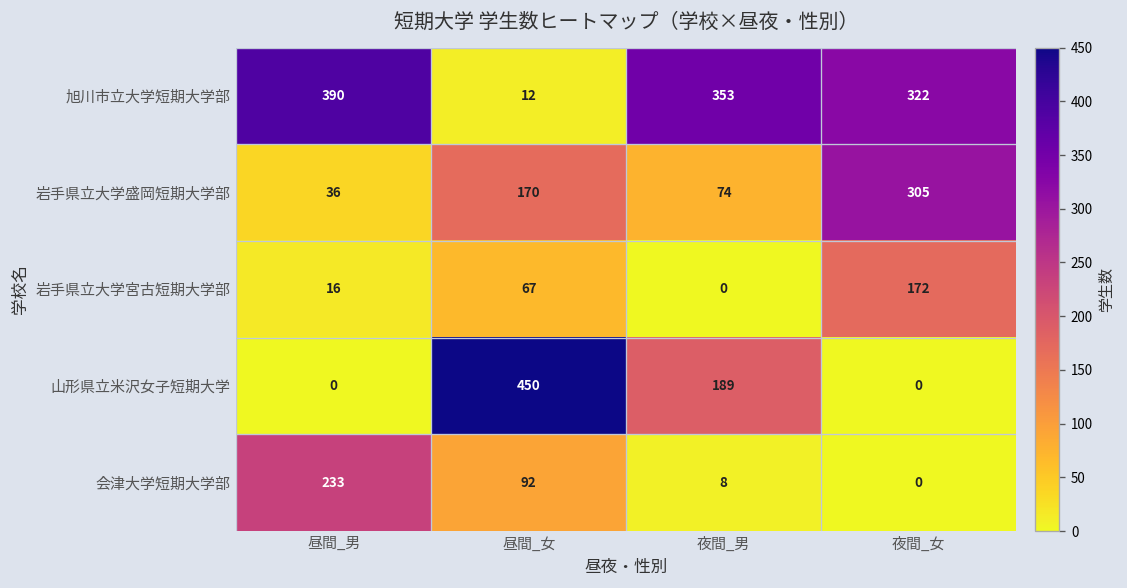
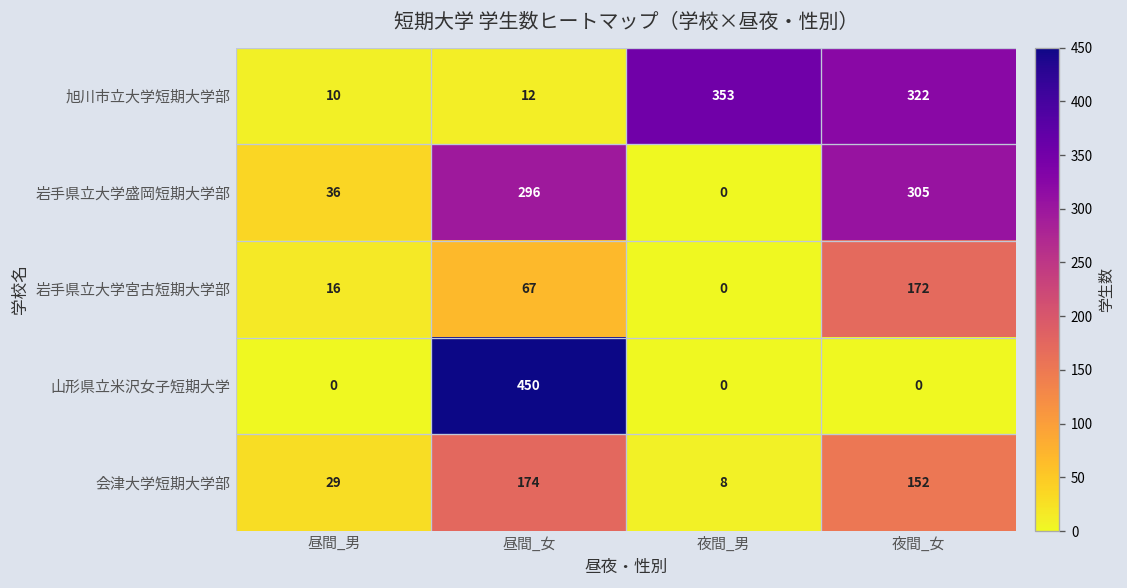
  {
    "旭川市立大学短期大学部": {
-     "昼間_男": 390,
+     "昼間_男": 10,
      "昼間_女": 12,
      "夜間_男": 353,
      "夜間_女": 322
    },
    "岩手県立大学盛岡短期大学部": {
      "昼間_男": 36,
-     "昼間_女": 170,
-     "夜間_男": 74,
+     "昼間_女": 296,
+     "夜間_男": 0,
      "夜間_女": 305
    },
    "岩手県立大学宮古短期大学部": {
      "昼間_男": 16,
      "昼間_女": 67,
      "夜間_男": 0,
      "夜間_女": 172
    },
    "山形県立米沢女子短期大学": {
      "昼間_男": 0,
      "昼間_女": 450,
-     "夜間_男": 189,
+     "夜間_男": 0,
      "夜間_女": 0
    },
    "会津大学短期大学部": {
-     "昼間_男": 233,
-     "昼間_女": 92,
+     "昼間_男": 29,
+     "昼間_女": 174,
      "夜間_男": 8,
-     "夜間_女": 0
+     "夜間_女": 152
    }
  }
